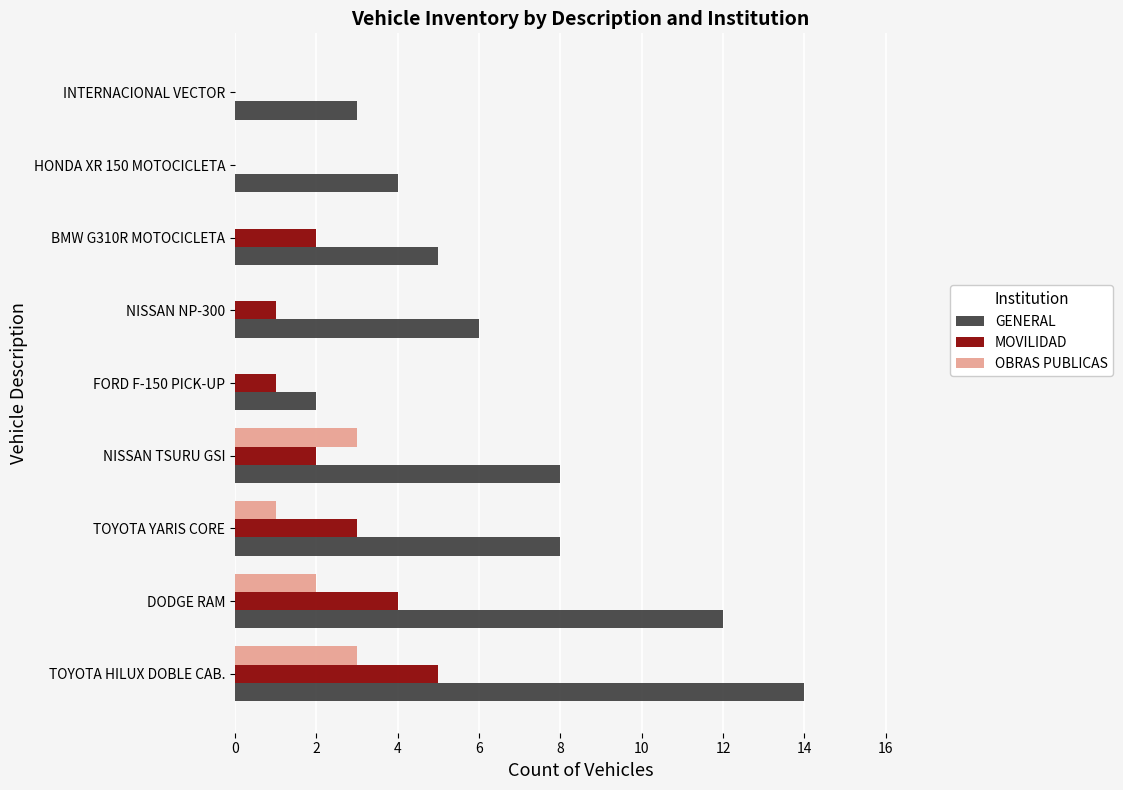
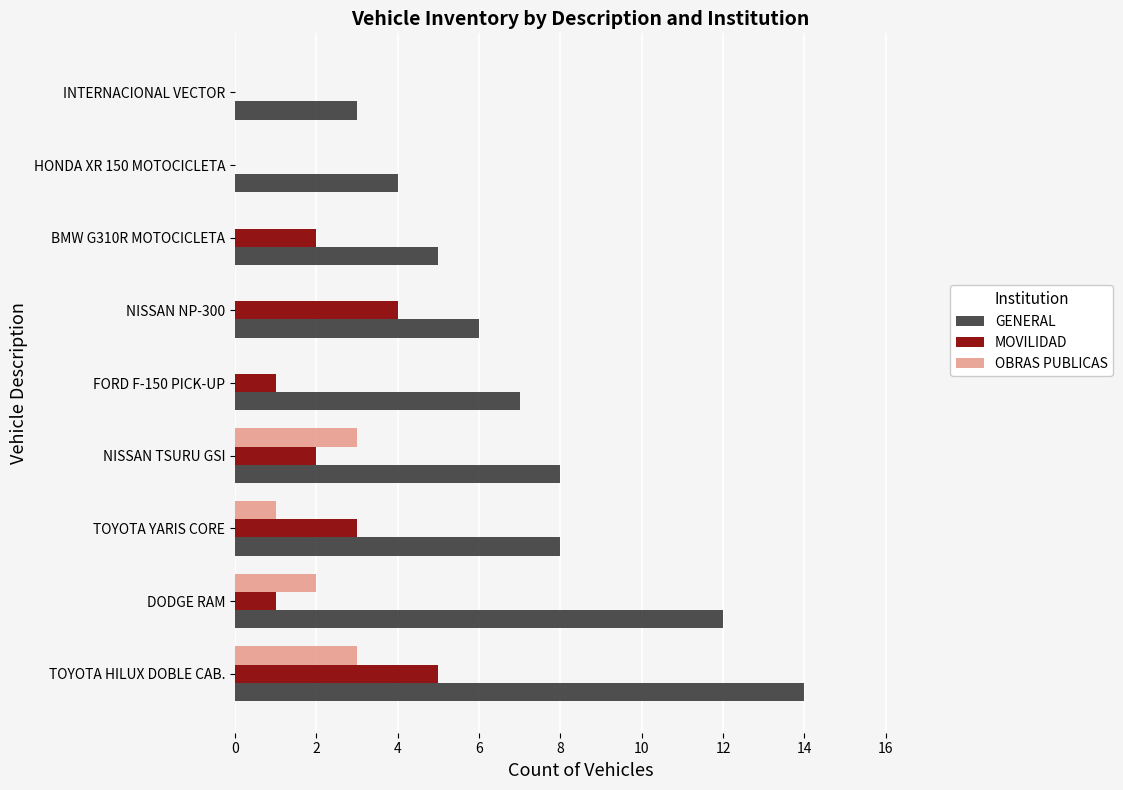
  {
    "GENERAL": {
      "INTERNACIONAL VECTOR": 3,
      "HONDA XR 150 MOTOCICLETA": 4,
      "BMW G310R MOTOCICLETA": 5,
      "NISSAN NP-300": 6,
-     "FORD F-150 PICK-UP": 2,
+     "FORD F-150 PICK-UP": 7,
      "NISSAN TSURU GSI": 8,
      "TOYOTA YARIS CORE": 8,
      "DODGE RAM": 12,
      "TOYOTA HILUX DOBLE CAB.": 14
    },
    "MOVILIDAD": {
      "INTERNACIONAL VECTOR": 0,
      "HONDA XR 150 MOTOCICLETA": 0,
      "BMW G310R MOTOCICLETA": 2,
-     "NISSAN NP-300": 1,
+     "NISSAN NP-300": 4,
      "FORD F-150 PICK-UP": 1,
      "NISSAN TSURU GSI": 2,
      "TOYOTA YARIS CORE": 3,
-     "DODGE RAM": 4,
+     "DODGE RAM": 1,
      "TOYOTA HILUX DOBLE CAB.": 5
    },
    "OBRAS PUBLICAS": {
      "INTERNACIONAL VECTOR": 0,
      "HONDA XR 150 MOTOCICLETA": 0,
      "BMW G310R MOTOCICLETA": 0,
      "NISSAN NP-300": 0,
      "FORD F-150 PICK-UP": 0,
      "NISSAN TSURU GSI": 3,
      "TOYOTA YARIS CORE": 1,
      "DODGE RAM": 2,
      "TOYOTA HILUX DOBLE CAB.": 3
    }
  }
